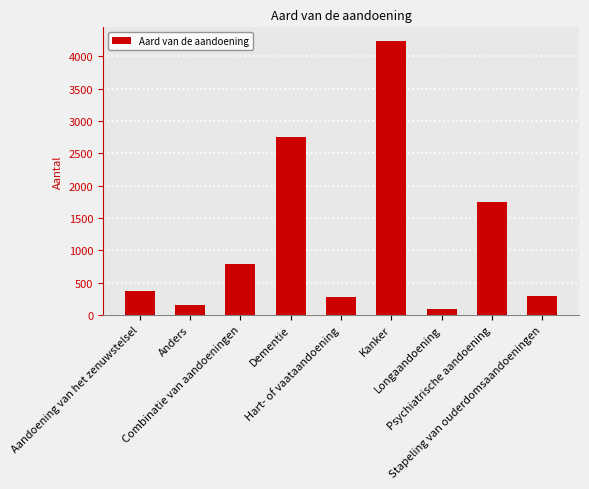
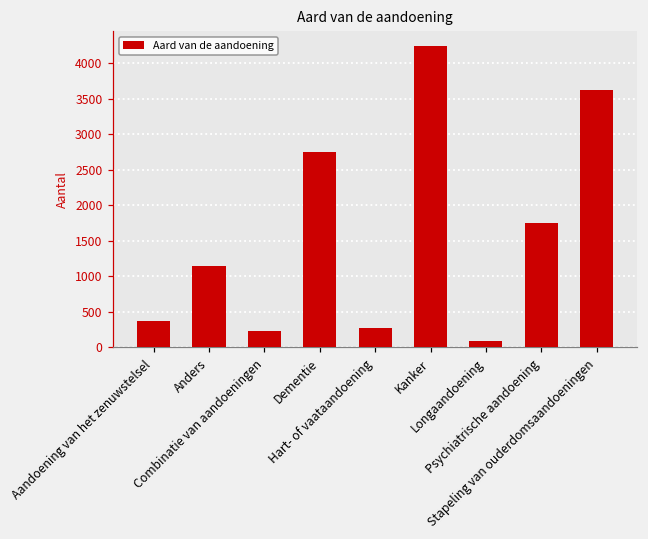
  {
    "Aandoening van het zenuwstelsel": 400,
-   "Anders": 100,
-   "Combinatie van aandoeningen": 800,
+   "Anders": 1100,
+   "Combinatie van aandoeningen": 200,
    "Dementie": 2700,
    "Hart- of vaataandoening": 300,
    "Kanker": 4200,
    "Longaandoening": 100,
    "Psychiatrische aandoening": 1700,
-   "Stapeling van ouderdomsaandoeningen": 300
+   "Stapeling van ouderdomsaandoeningen": 3600
  }
